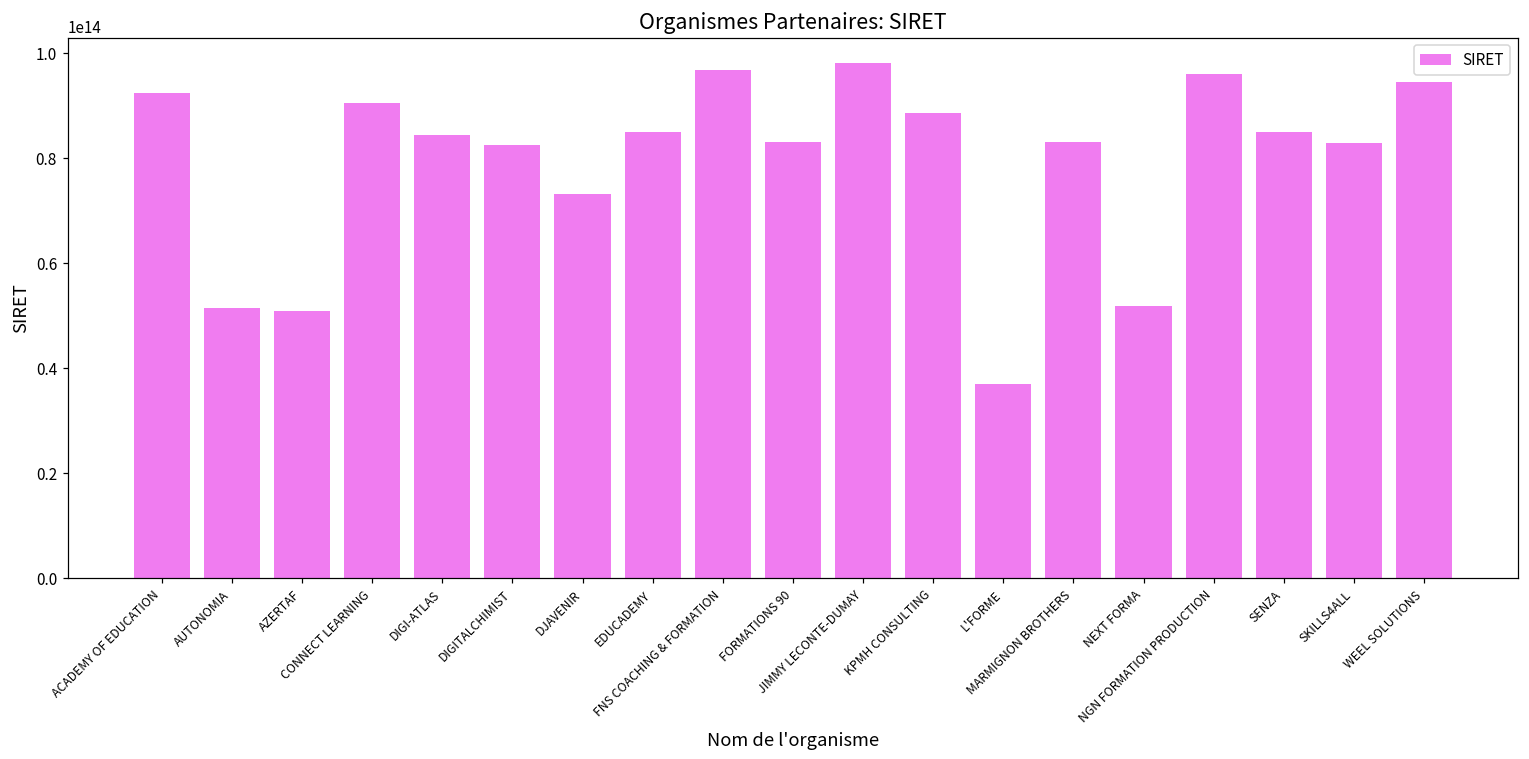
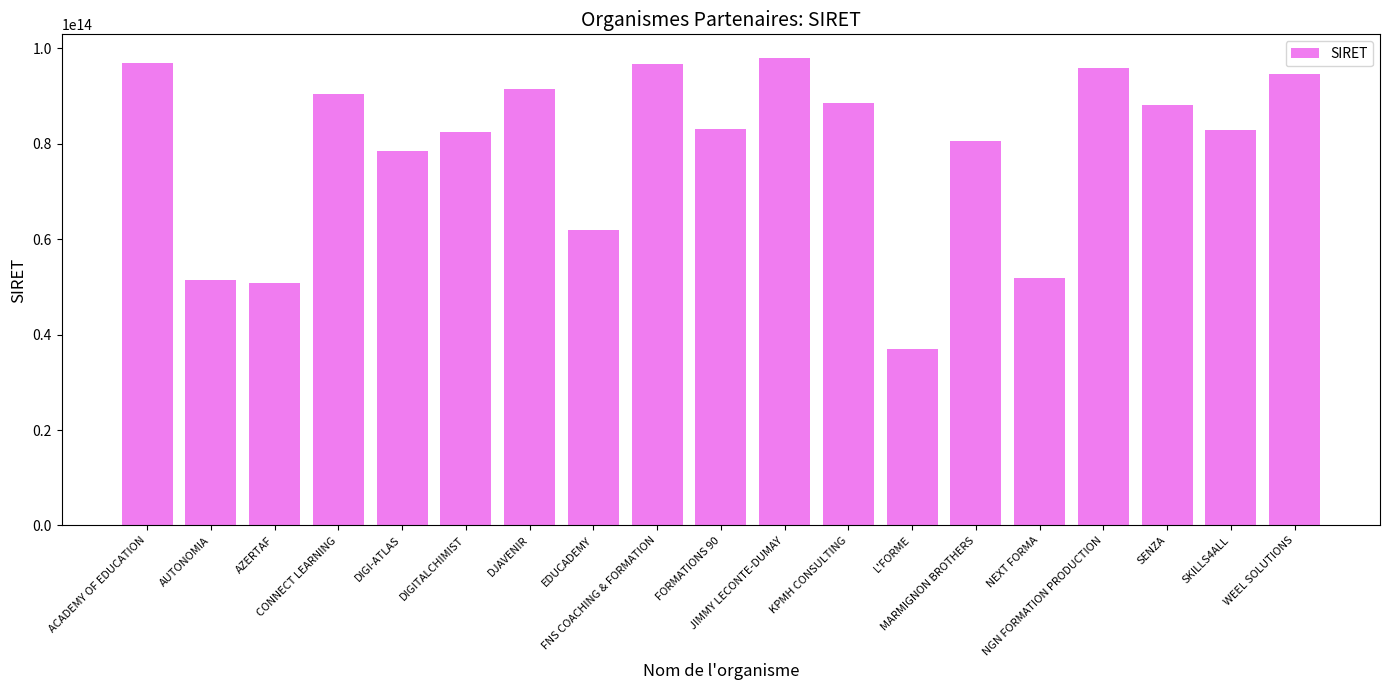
  {
-   "ACADEMY OF EDUCATION": 92000000000000,
+   "ACADEMY OF EDUCATION": 97000000000000,
    "AUTONOMIA": 52000000000000,
    "AZERTAF": 51000000000000,
    "CONNECT LEARNING": 90000000000000,
-   "DIGI-ATLAS": 84000000000000,
+   "DIGI-ATLAS": 79000000000000,
    "DIGITALCHIMIST": 83000000000000,
-   "DJAVENIR": 73000000000000,
-   "EDUCADEMY": 85000000000000,
+   "DJAVENIR": 92000000000000,
+   "EDUCADEMY": 62000000000000,
    "FNS COACHING & FORMATION": 97000000000000,
    "FORMATIONS 90": 83000000000000,
    "JIMMY LECONTE-DUMAY": 98000000000000,
    "KPMH CONSULTING": 89000000000000,
    "L'FORME": 37000000000000,
-   "MARMIGNON BROTHERS": 83000000000000,
+   "MARMIGNON BROTHERS": 81000000000000,
    "NEXT FORMA": 52000000000000,
    "NGN FORMATION PRODUCTION": 96000000000000,
-   "SENZA": 85000000000000,
+   "SENZA": 88000000000000,
    "SKILLS4ALL": 83000000000000,
    "WEEL SOLUTIONS": 95000000000000
  }
